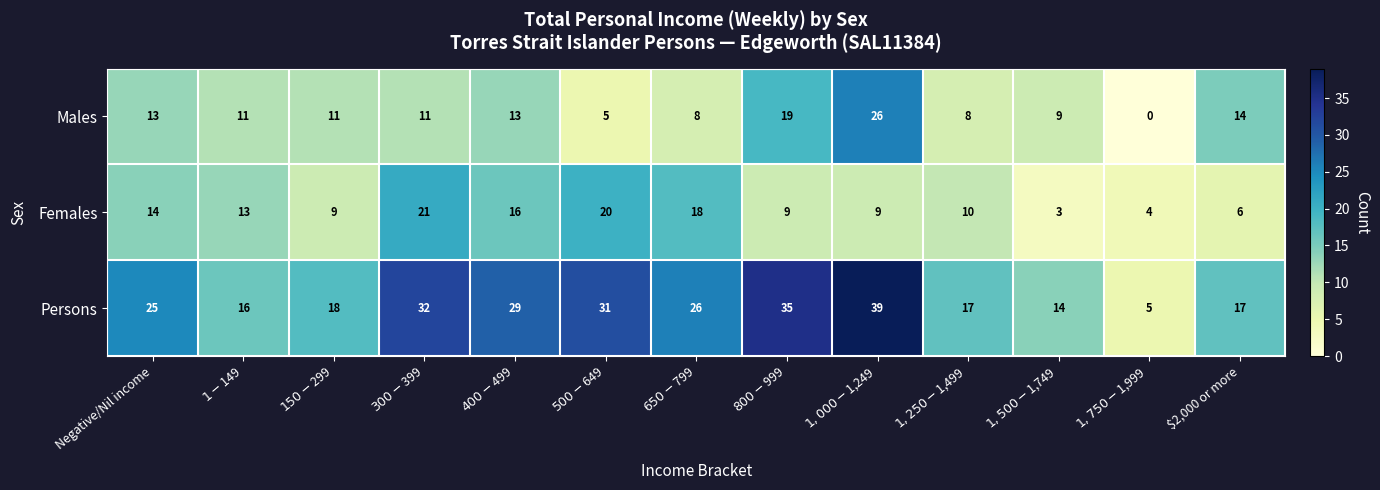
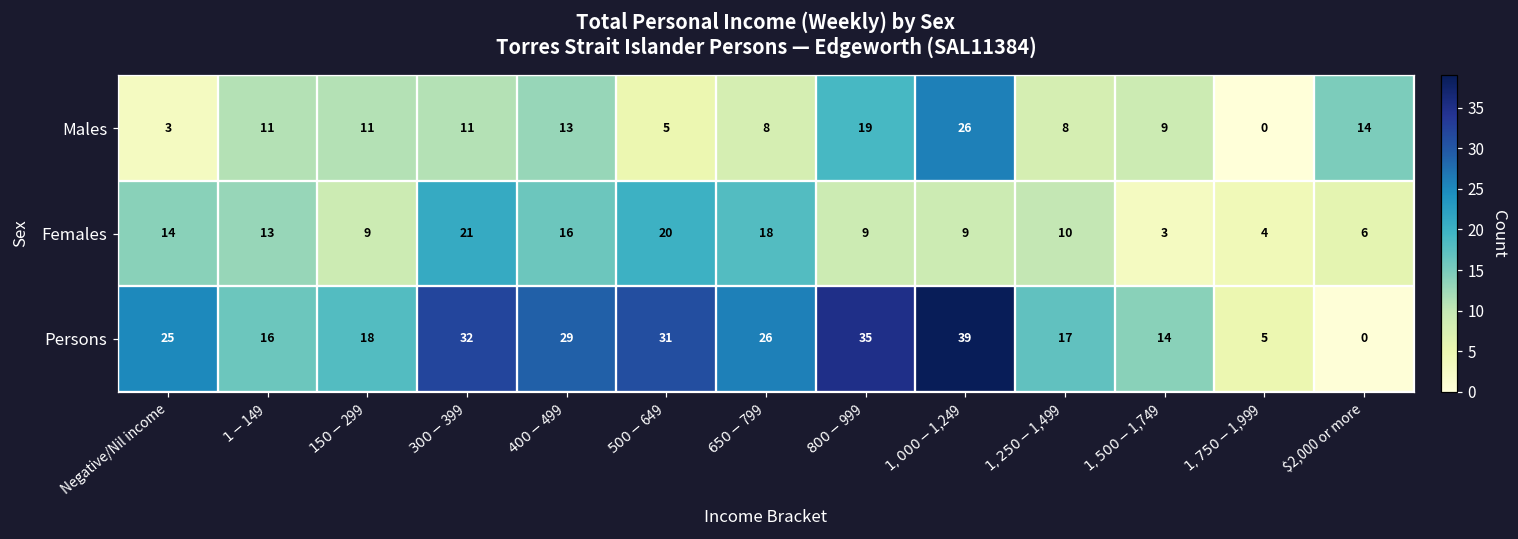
  {
    "Males": {
-     "Negative/Nil income": 13,
+     "Negative/Nil income": 3,
      "$2,000 or more": 14
    },
    "Females": {
      "Negative/Nil income": 14,
      "$2,000 or more": 6
    },
    "Persons": {
      "Negative/Nil income": 25,
-     "$2,000 or more": 17
+     "$2,000 or more": 0
    }
  }
